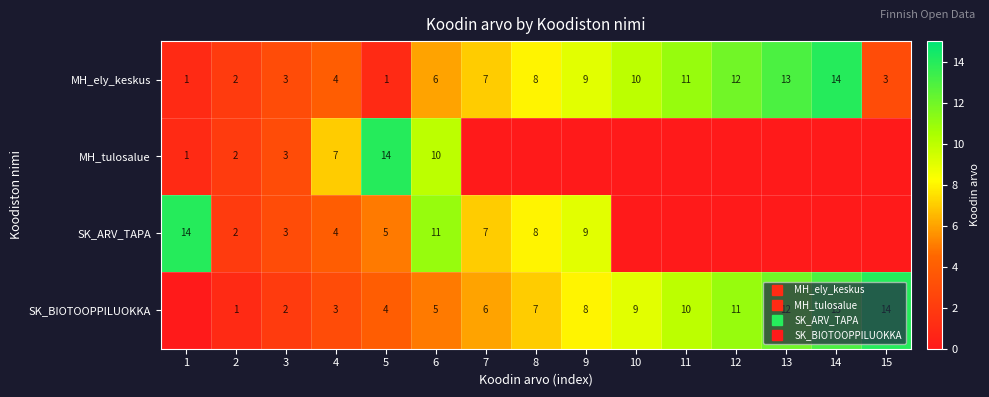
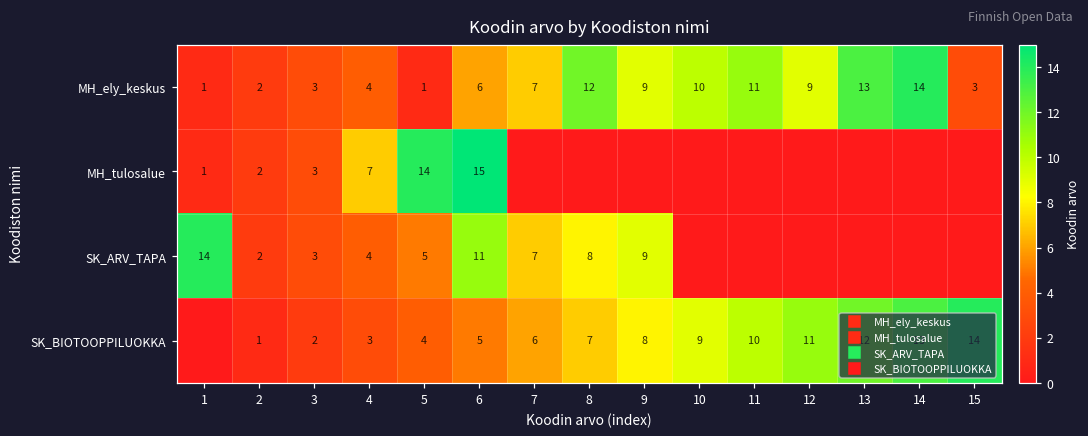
  {
    "MH_ely_keskus": {
      "1": 1,
      "2": 2,
      "3": 3,
      "4": 4,
      "5": 1,
      "6": 6,
      "7": 7,
-     "8": 8,
+     "8": 12,
      "9": 9,
      "10": 10,
      "11": 11,
-     "12": 12,
+     "12": 9,
      "13": 13,
      "14": 14,
      "15": 3
    },
    "MH_tulosalue": {
      "1": 1,
      "2": 2,
      "3": 3,
      "4": 7,
      "5": 14,
-     "6": 10
+     "6": 15
    },
    "SK_ARV_TAPA": {
      "1": 14,
      "2": 2,
      "3": 3,
      "4": 4,
      "5": 5,
      "6": 11,
      "7": 7,
      "8": 8,
      "9": 9
    },
    "SK_BIOTOOPPILUOKKA": {
      "2": 1,
      "3": 2,
      "4": 3,
      "5": 4,
      "6": 5,
      "7": 6,
      "8": 7,
      "9": 8,
      "10": 9,
      "11": 10,
      "12": 11
    }
  }
